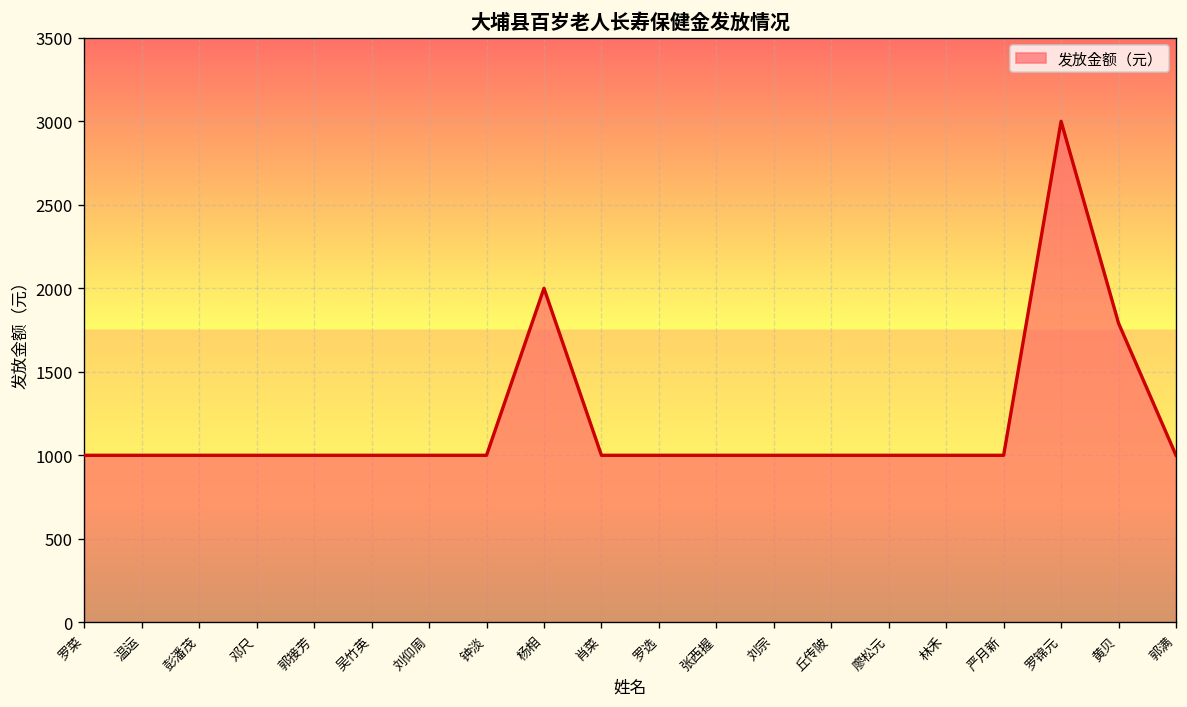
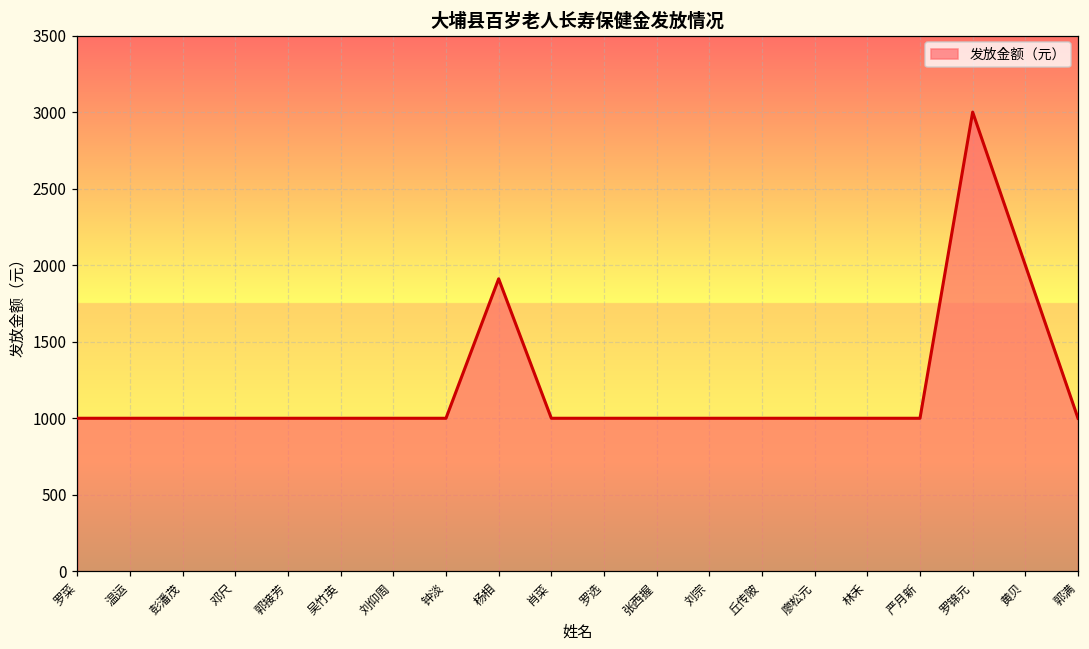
  {
    "罗菜": 1000,
    "温运": 1000,
    "彭潘茂": 1000,
    "邓尺": 1000,
    "郭接芳": 1000,
    "吴竹英": 1000,
    "刘仰周": 1000,
    "钟淡": 1000,
-   "杨相": 2000,
+   "杨相": 1910,
    "肖菜": 1000,
    "罗选": 1000,
    "张西握": 1000,
    "刘宗": 1000,
    "丘传陂": 1000,
    "廖松元": 1000,
    "林禾": 1000,
    "严月新": 1000,
    "罗锦元": 3000,
-   "黄贝": 1790,
+   "黄贝": 2000,
    "郭满": 1000
  }
